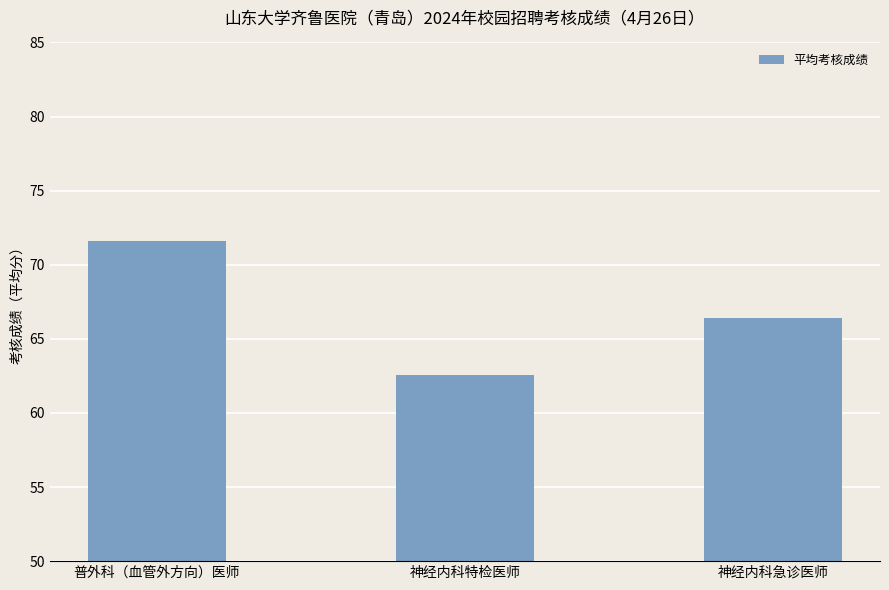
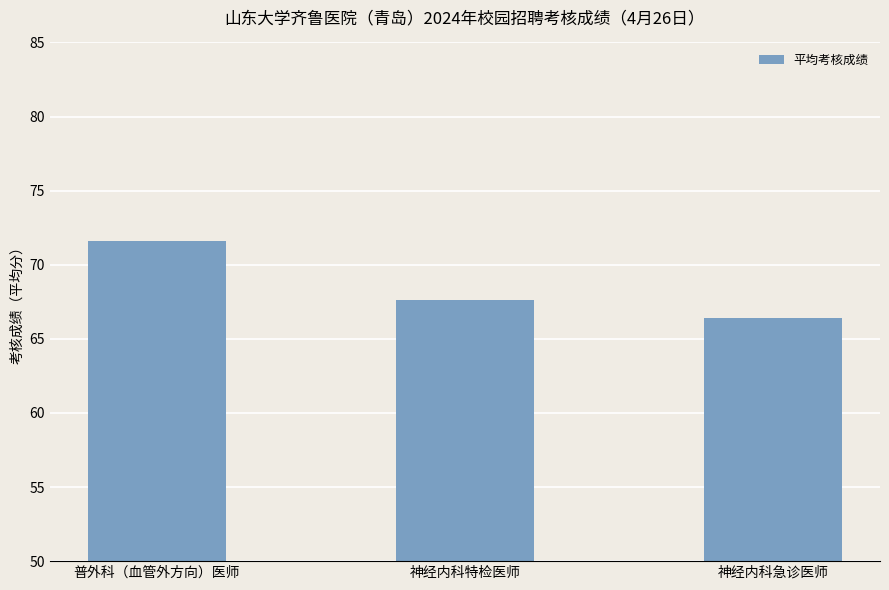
  {
    "普外科（血管外方向）医师": 71.6,
-   "神经内科特检医师": 62.5,
+   "神经内科特检医师": 67.6,
    "神经内科急诊医师": 66.4
  }
